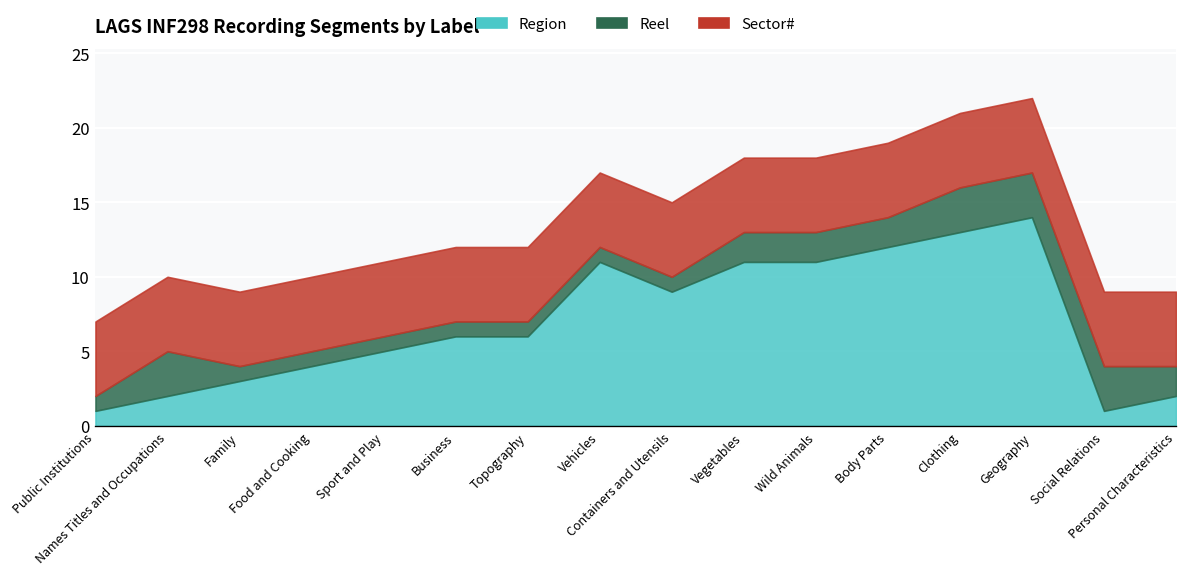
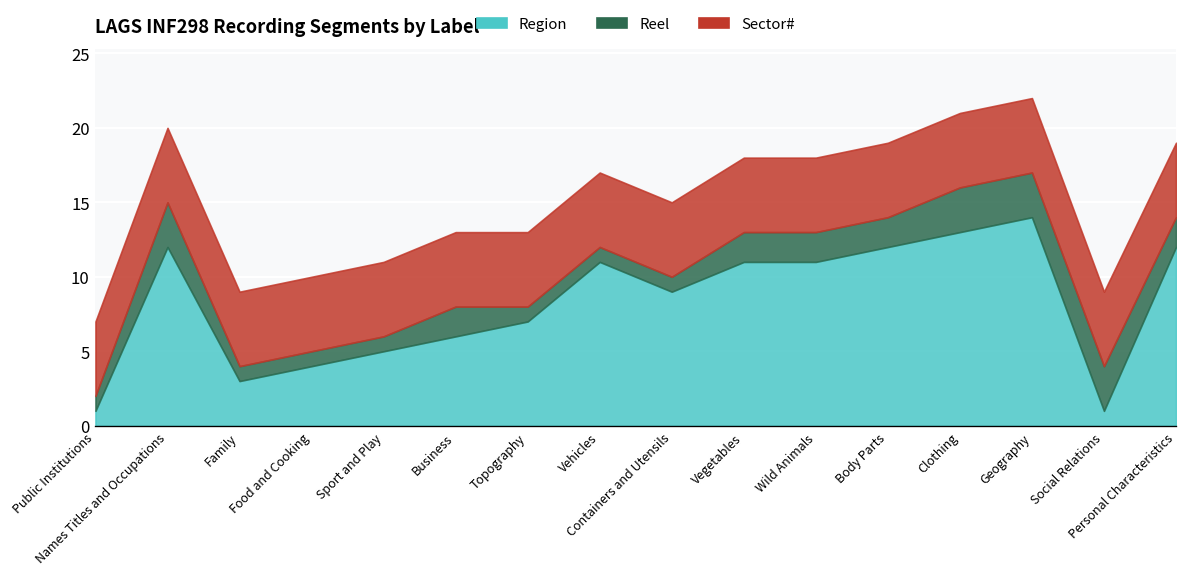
  {
    "Region": {
      "Public Institutions": 1,
-     "Names Titles and Occupations": 2,
+     "Names Titles and Occupations": 12,
      "Family": 3,
      "Food and Cooking": 4,
      "Sport and Play": 5,
      "Business": 6,
-     "Topography": 6,
+     "Topography": 7,
      "Vehicles": 11,
      "Containers and Utensils": 9,
      "Vegetables": 11,
      "Wild Animals": 11,
      "Body Parts": 12,
      "Clothing": 13,
      "Geography": 14,
      "Social Relations": 1,
-     "Personal Characteristics": 2
+     "Personal Characteristics": 12
    },
    "Reel": {
      "Public Institutions": 1,
      "Names Titles and Occupations": 3,
      "Family": 1,
      "Food and Cooking": 1,
      "Sport and Play": 1,
-     "Business": 1,
+     "Business": 2,
      "Topography": 1,
      "Vehicles": 1,
      "Containers and Utensils": 1,
      "Vegetables": 2,
      "Wild Animals": 2,
      "Body Parts": 2,
      "Clothing": 3,
      "Geography": 3,
      "Social Relations": 3,
      "Personal Characteristics": 2
    },
    "Sector#": {
      "Public Institutions": 5,
      "Names Titles and Occupations": 5,
      "Family": 5,
      "Food and Cooking": 5,
      "Sport and Play": 5,
      "Business": 5,
      "Topography": 5,
      "Vehicles": 5,
      "Containers and Utensils": 5,
      "Vegetables": 5,
      "Wild Animals": 5,
      "Body Parts": 5,
      "Clothing": 5,
      "Geography": 5,
      "Social Relations": 5,
      "Personal Characteristics": 5
    }
  }
